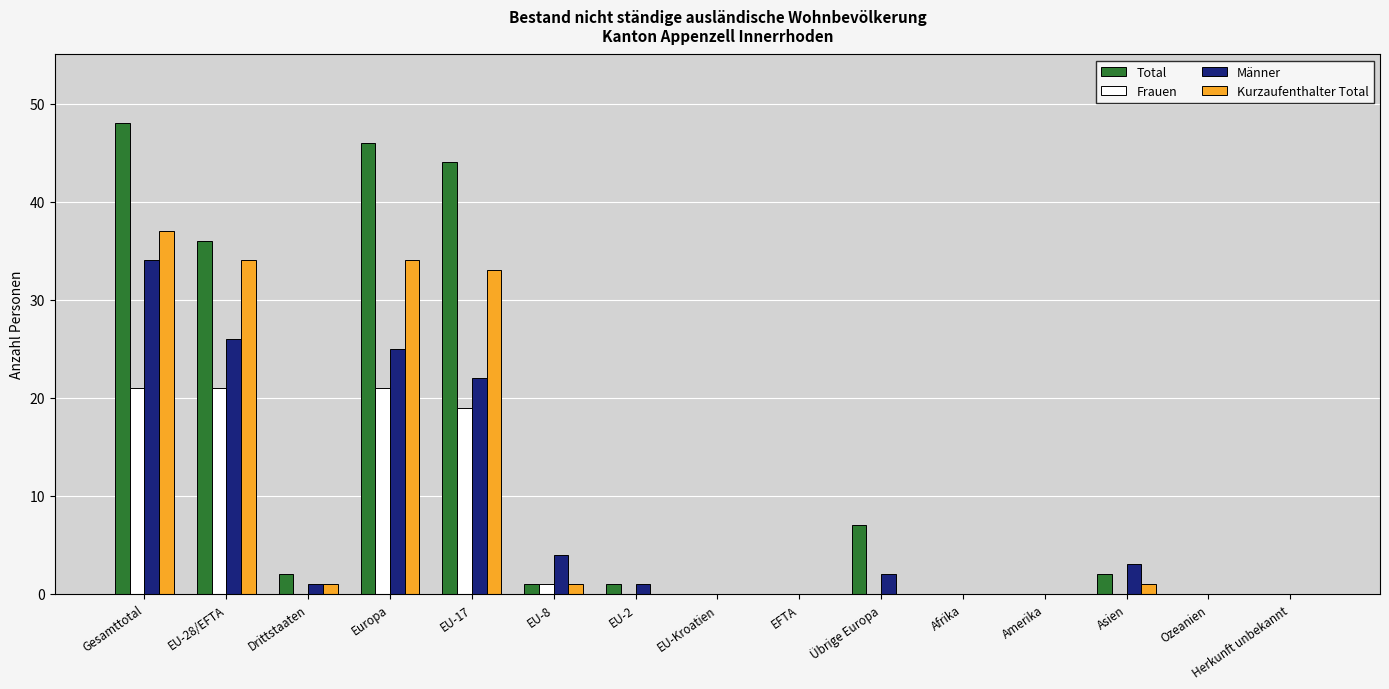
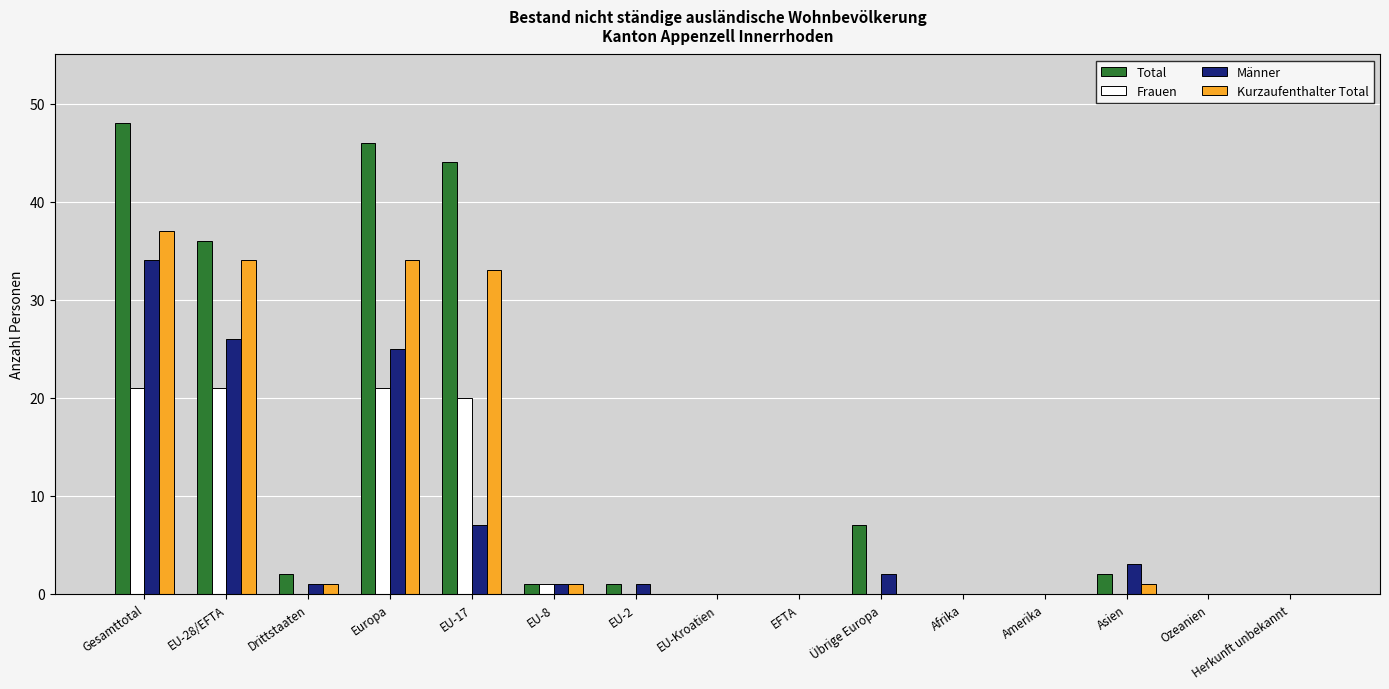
  {
    "Total": {
      "Gesamttotal": 48,
      "EU-28/EFTA": 36,
      "Drittstaaten": 2,
      "Europa": 46,
      "EU-17": 44,
      "EU-8": 1,
      "EU-2": 1,
      "EU-Kroatien": 0,
      "EFTA": 0,
      "Übrige Europa": 7,
      "Afrika": 0,
      "Amerika": 0,
      "Asien": 2,
      "Ozeanien": 0,
      "Herkunft unbekannt": 0
    },
    "Frauen": {
      "Gesamttotal": 21,
      "EU-28/EFTA": 21,
      "Drittstaaten": 0,
      "Europa": 21,
-     "EU-17": 19,
+     "EU-17": 20,
      "EU-8": 1,
      "EU-2": 0,
      "EU-Kroatien": 0,
      "EFTA": 0,
      "Übrige Europa": 0,
      "Afrika": 0,
      "Amerika": 0,
      "Asien": 0,
      "Ozeanien": 0,
      "Herkunft unbekannt": 0
    },
    "Männer": {
      "Gesamttotal": 34,
      "EU-28/EFTA": 26,
      "Drittstaaten": 1,
      "Europa": 25,
-     "EU-17": 22,
-     "EU-8": 4,
+     "EU-17": 7,
+     "EU-8": 1,
      "EU-2": 1,
      "EU-Kroatien": 0,
      "EFTA": 0,
      "Übrige Europa": 2,
      "Afrika": 0,
      "Amerika": 0,
      "Asien": 3,
      "Ozeanien": 0,
      "Herkunft unbekannt": 0
    },
    "Kurzaufenthalter Total": {
      "Gesamttotal": 37,
      "EU-28/EFTA": 34,
      "Drittstaaten": 1,
      "Europa": 34,
      "EU-17": 33,
      "EU-8": 1,
      "EU-2": 0,
      "EU-Kroatien": 0,
      "EFTA": 0,
      "Übrige Europa": 0,
      "Afrika": 0,
      "Amerika": 0,
      "Asien": 1,
      "Ozeanien": 0,
      "Herkunft unbekannt": 0
    }
  }
